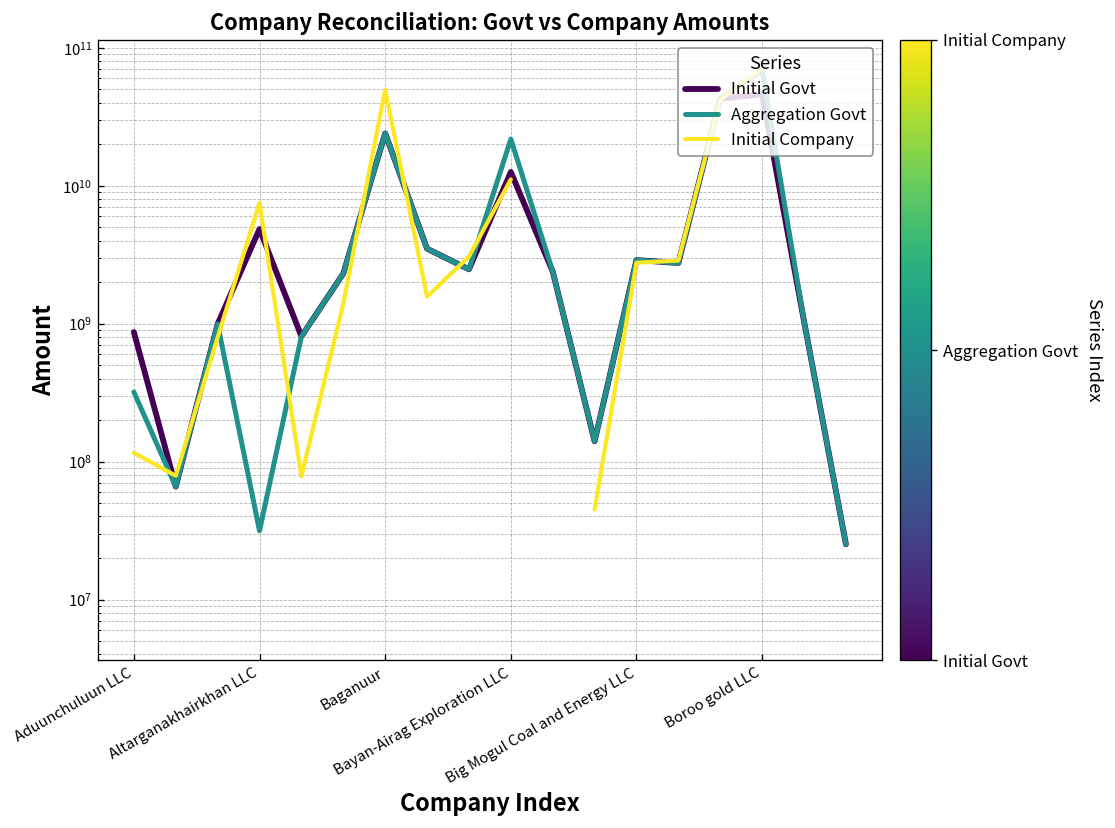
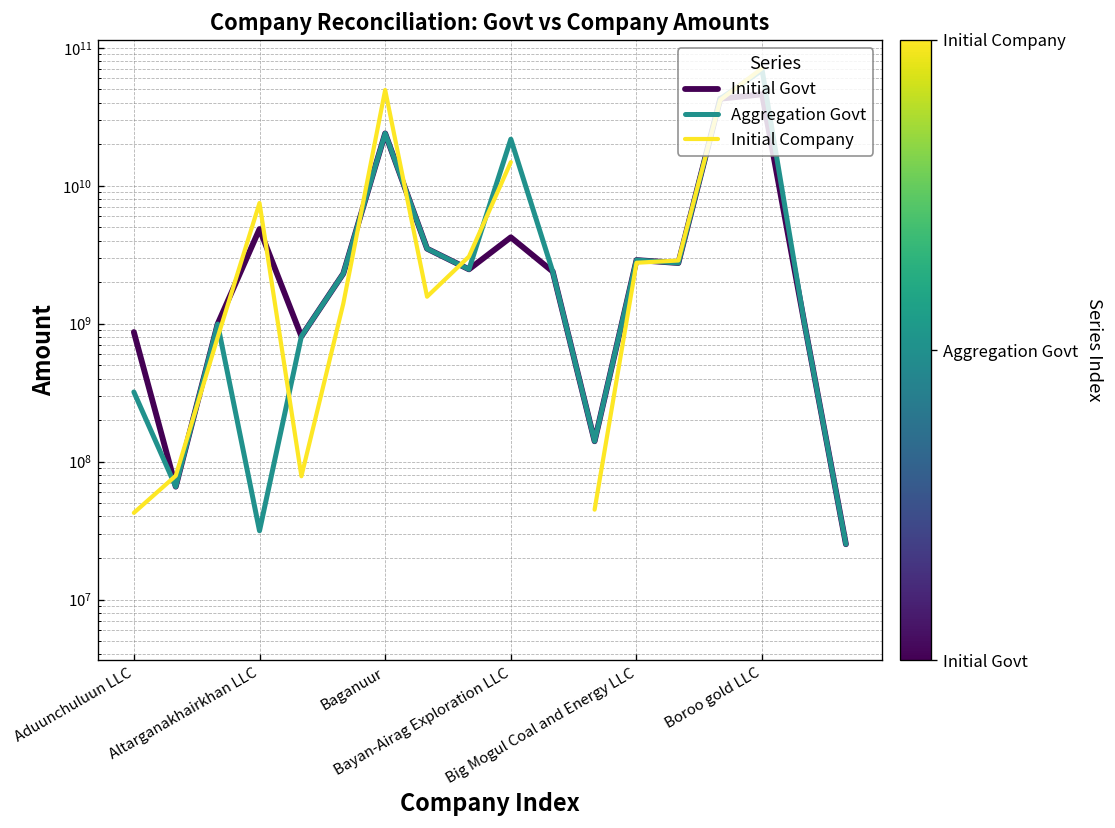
  {
    "Initial Govt": {
      "Aduunchuluun LLC": 900000000,
      "Altarganakhairkhan LLC": 4900000000,
-     "Bayan-Airag Exploration LLC": 13000000000
+     "Bayan-Airag Exploration LLC": 4200000000
    },
    "Aggregation Govt": {
      "Aduunchuluun LLC": 320000000,
      "Altarganakhairkhan LLC": 32000000,
      "Bayan-Airag Exploration LLC": 22000000000
    },
    "Initial Company": {
-     "Aduunchuluun LLC": 120000000,
+     "Aduunchuluun LLC": 43000000,
      "Altarganakhairkhan LLC": 8000000000,
      "Baganuur": 49000000000,
-     "Bayan-Airag Exploration LLC": 11000000000
+     "Bayan-Airag Exploration LLC": 15000000000
    }
  }
